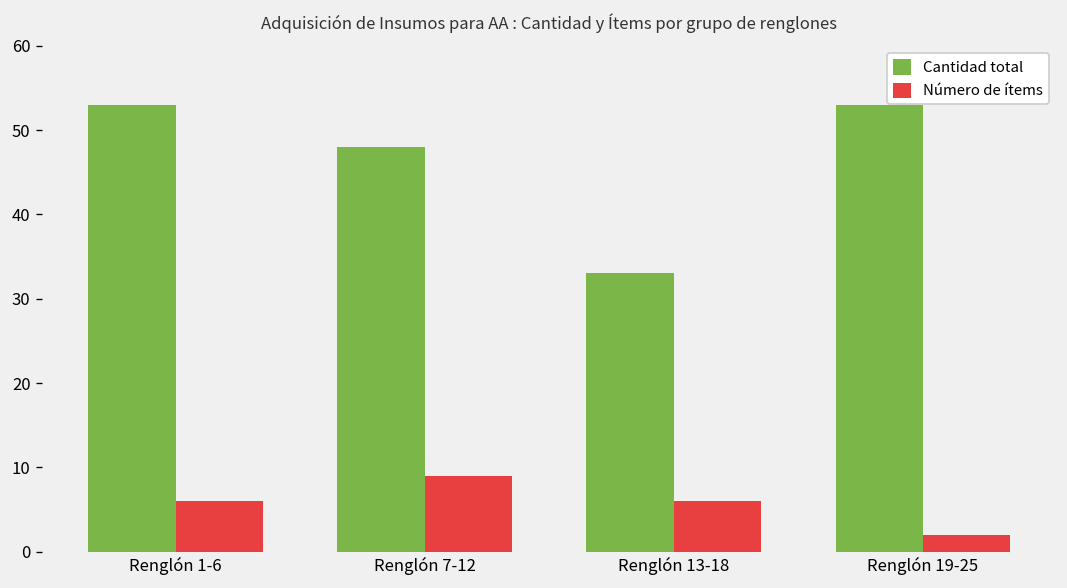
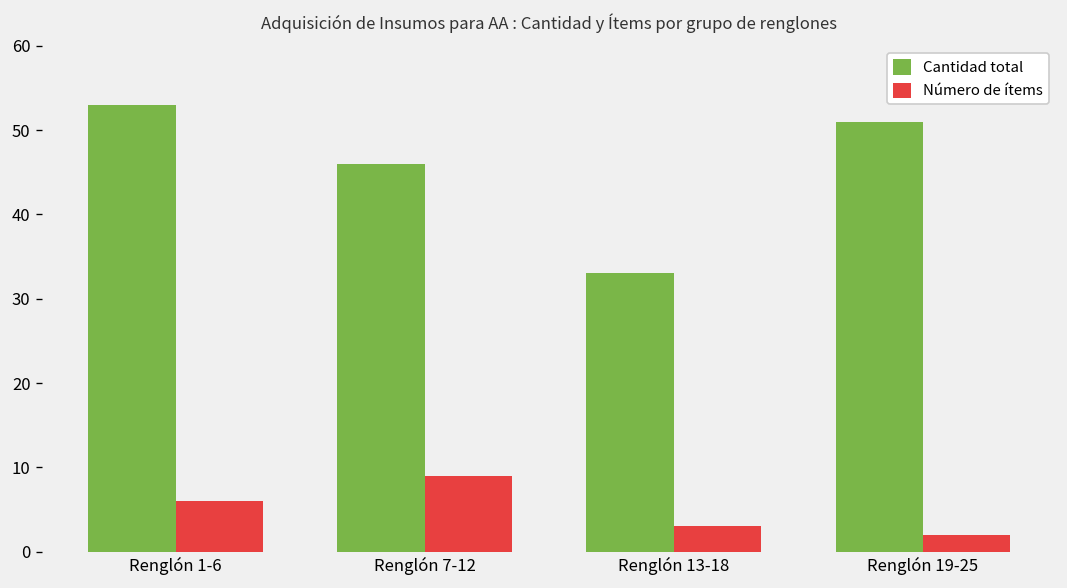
  {
    "Cantidad total": {
      "Renglón 1-6": 53,
-     "Renglón 7-12": 48,
+     "Renglón 7-12": 46,
      "Renglón 13-18": 33,
-     "Renglón 19-25": 53
+     "Renglón 19-25": 51
    },
    "Número de ítems": {
      "Renglón 1-6": 6,
      "Renglón 7-12": 9,
-     "Renglón 13-18": 6,
+     "Renglón 13-18": 3,
      "Renglón 19-25": 2
    }
  }
